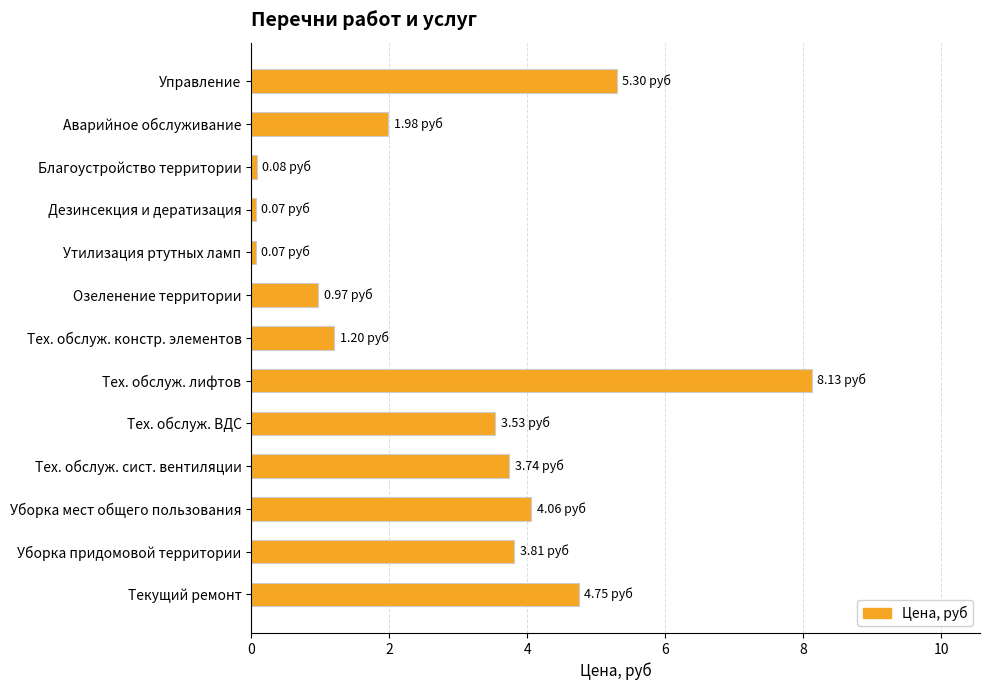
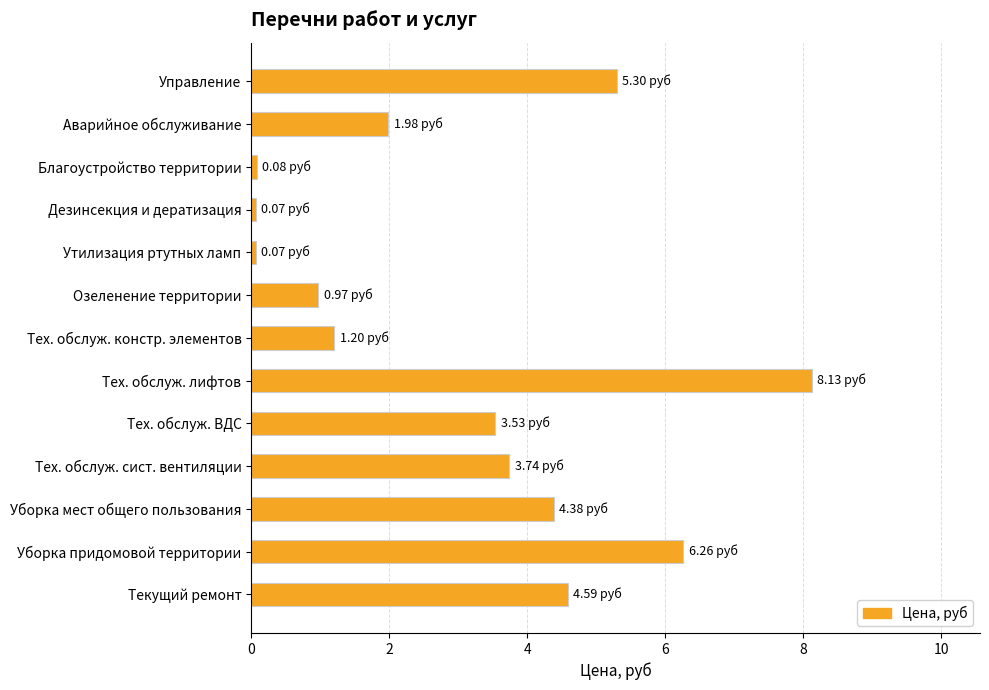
  {
    "Управление": 5.30,
    "Аварийное обслуживание": 1.98,
    "Благоустройство территории": 0.08,
    "Дезинсекция и дератизация": 0.07,
    "Утилизация ртутных ламп": 0.07,
    "Озеленение территории": 0.97,
    "Тех. обслуж. констр. элементов": 1.20,
    "Тех. обслуж. лифтов": 8.13,
    "Тех. обслуж. ВДС": 3.53,
    "Тех. обслуж. сист. вентиляции": 3.74,
-   "Уборка мест общего пользования": 4.06,
-   "Уборка придомовой территории": 3.81,
-   "Текущий ремонт": 4.75
+   "Уборка мест общего пользования": 4.38,
+   "Уборка придомовой территории": 6.26,
+   "Текущий ремонт": 4.59
  }
